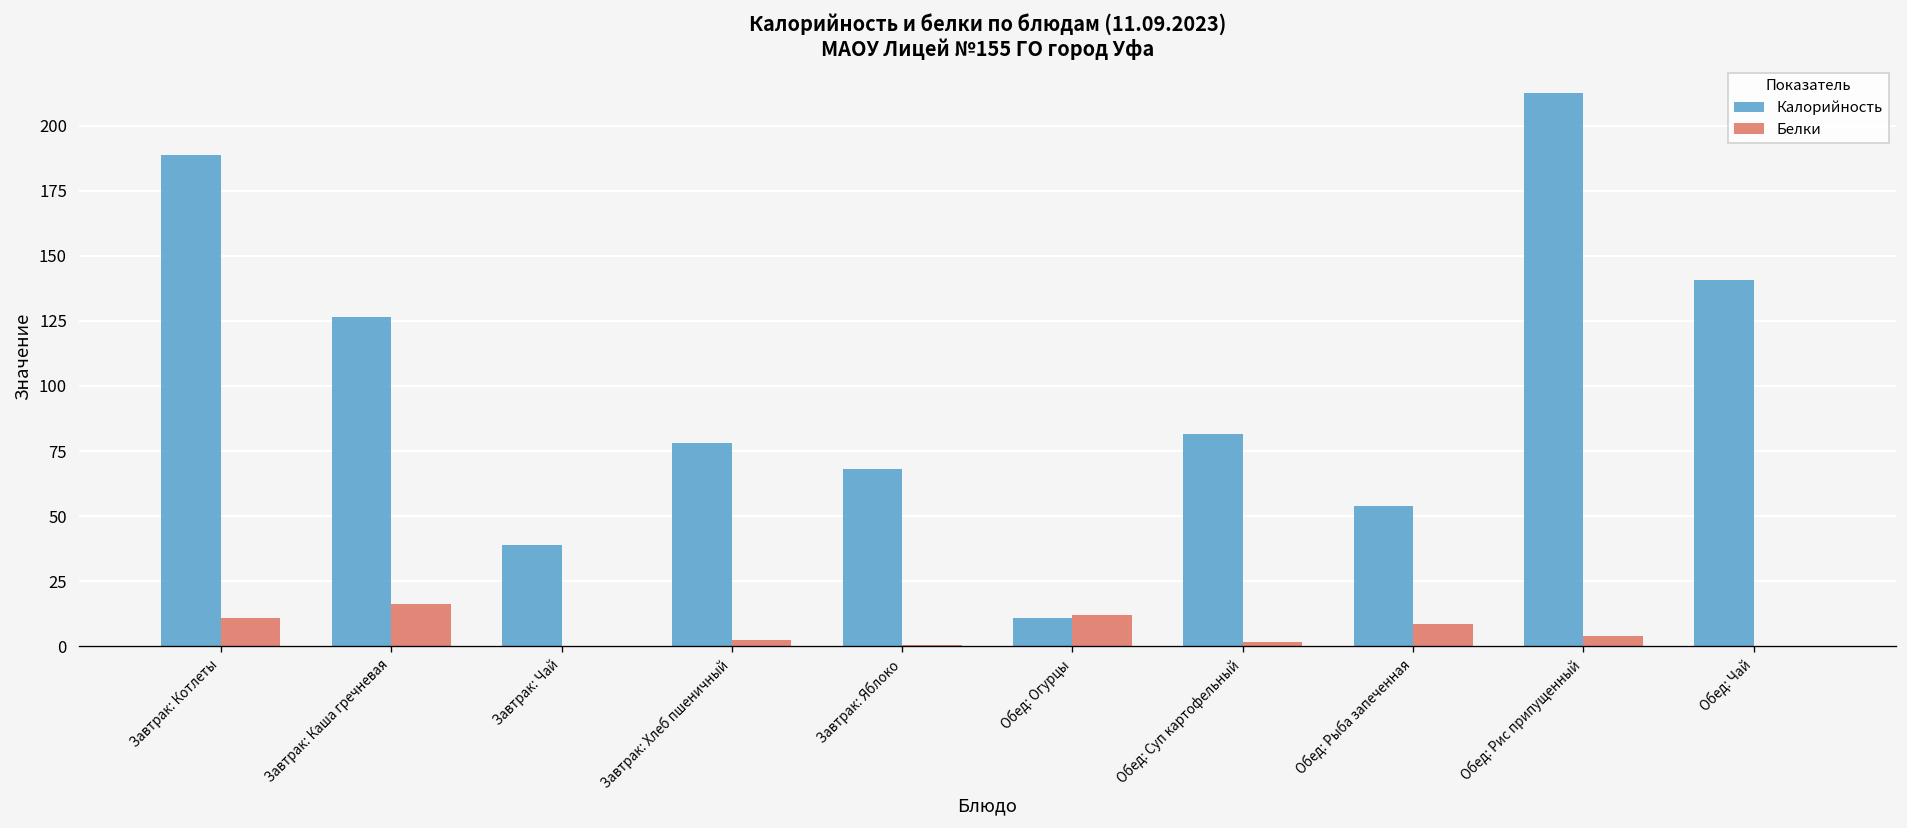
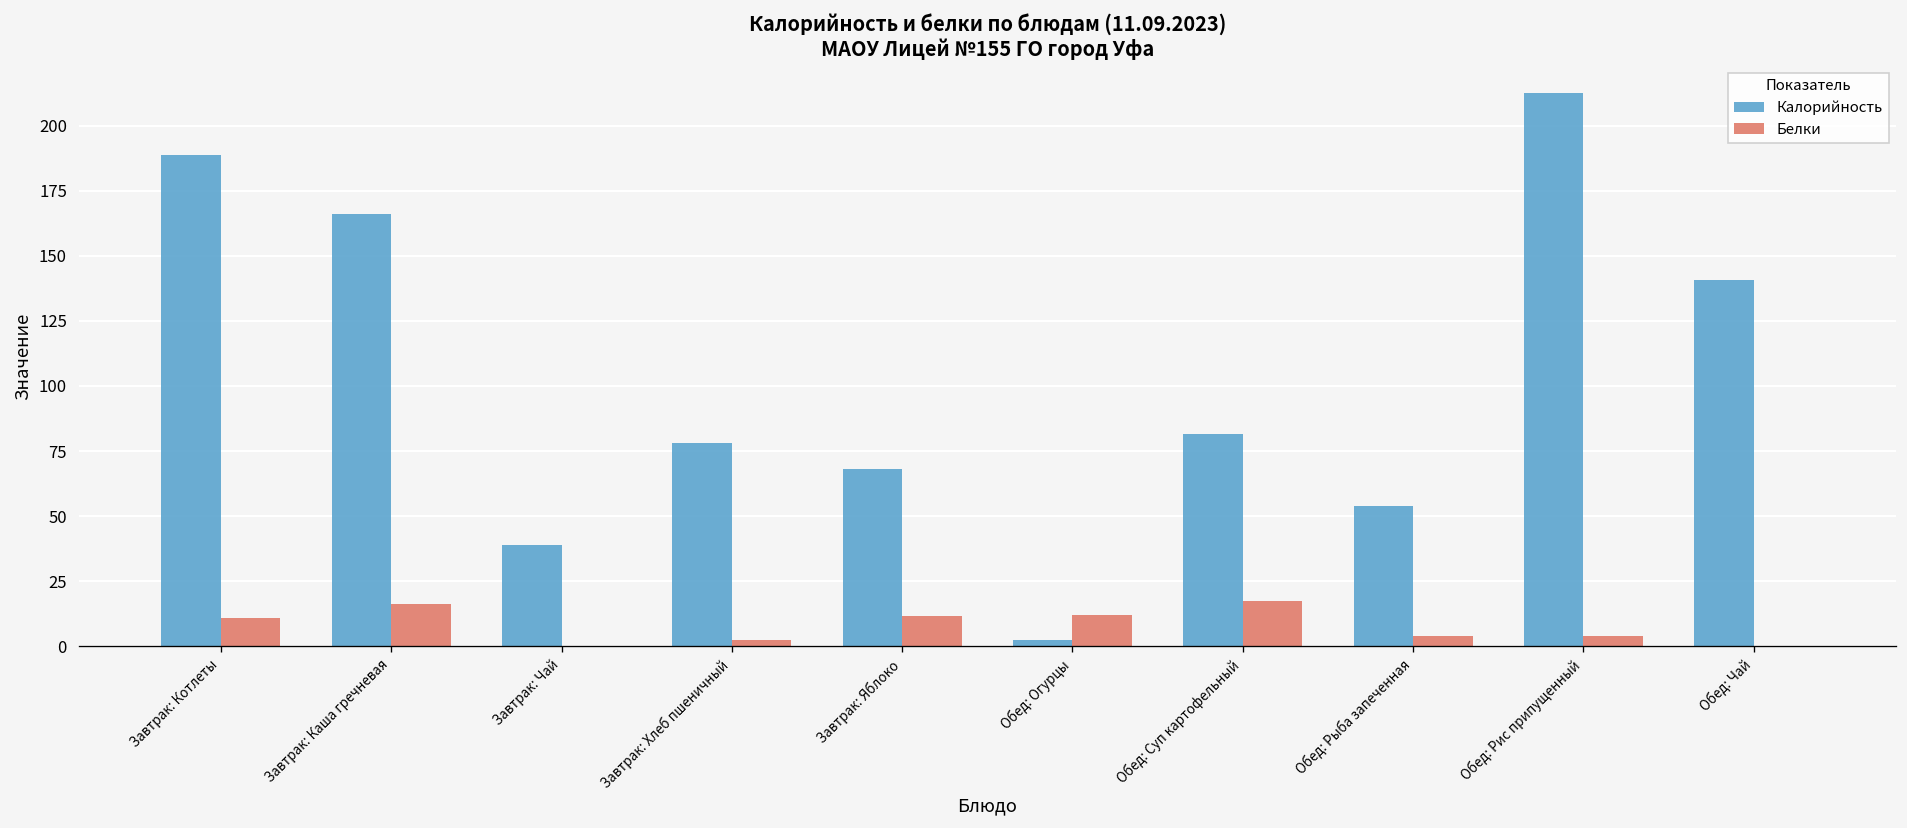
  {
    "Калорийность": {
      "Завтрак: Котлеты": 189,
-     "Завтрак: Каша гречневая": 127,
+     "Завтрак: Каша гречневая": 166,
      "Завтрак: Чай": 39,
      "Завтрак: Хлеб пшеничный": 78,
      "Завтрак: Яблоко": 68,
-     "Обед: Огурцы": 11,
+     "Обед: Огурцы": 2,
      "Обед: Суп картофельный": 81,
      "Обед: Рыба запеченная": 54,
      "Обед: Рис припущенный": 212,
      "Обед: Чай": 141
    },
    "Белки": {
      "Завтрак: Котлеты": 11,
      "Завтрак: Каша гречневая": 16,
      "Завтрак: Чай": 0,
      "Завтрак: Хлеб пшеничный": 2,
-     "Завтрак: Яблоко": 0,
+     "Завтрак: Яблоко": 12,
      "Обед: Огурцы": 12,
-     "Обед: Суп картофельный": 2,
-     "Обед: Рыба запеченная": 9,
+     "Обед: Суп картофельный": 17,
+     "Обед: Рыба запеченная": 4,
      "Обед: Рис припущенный": 4,
      "Обед: Чай": 0
    }
  }
